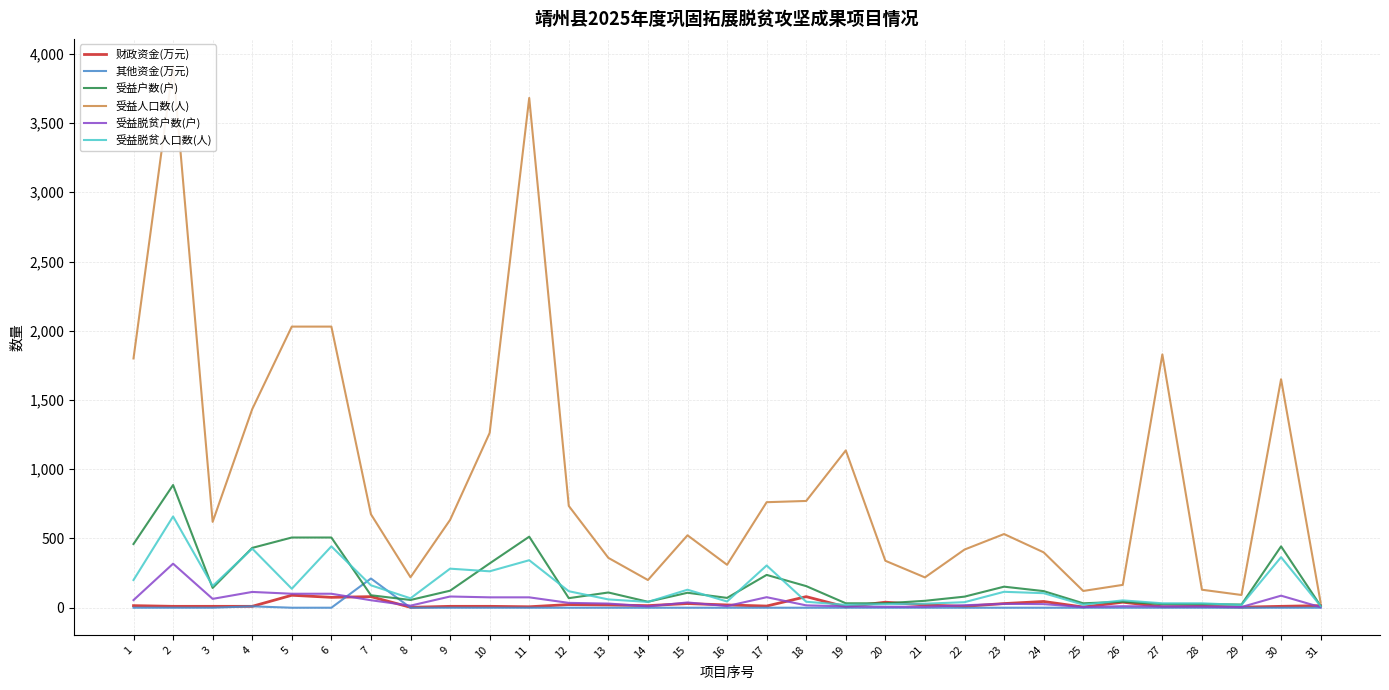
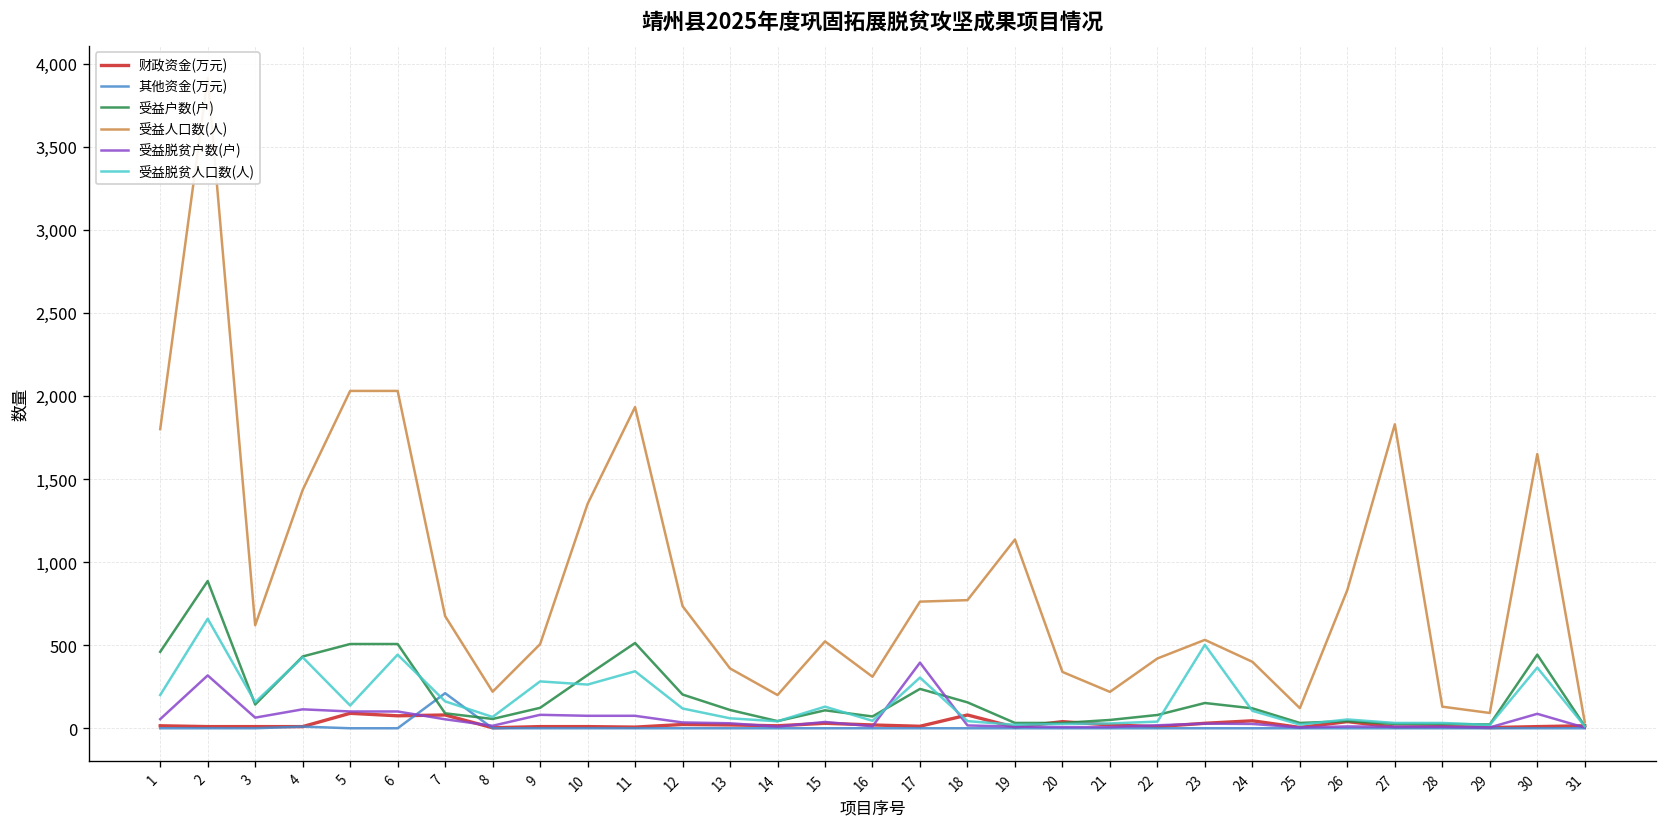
  {
    "财政资金(万元)": {
      "6": "80",
      "18": "80",
      "24": "50"
    },
    "其他资金(万元)": {
      "5": "0",
      "6": "0",
      "7": "210",
      "12": "0",
      "13": "0",
      "15": "0",
      "23": "0",
      "24": "0"
    },
    "受益户数(户)": {
      "1": "460",
      "2": "890",
      "5": "510",
      "6": "510",
      "9": "120",
      "10": "320",
      "11": "510",
-     "12": "70",
+     "12": "200",
      "13": "110",
      "15": "110",
      "16": "70",
      "17": "240",
      "18": "160",
      "21": "50",
      "22": "80",
      "23": "150",
      "30": "440"
    },
    "受益人口数(人)": {
      "1": "1,800",
      "3": "620",
      "4": "1,430",
      "5": "2,030",
      "6": "2,030",
      "7": "680",
      "8": "220",
-     "9": "630",
-     "10": "1,260",
-     "11": "3,680",
+     "9": "510",
+     "10": "1,350",
+     "11": "1,930",
      "12": "740",
      "13": "360",
      "14": "200",
      "15": "520",
      "16": "310",
      "17": "760",
      "18": "770",
      "19": "1,140",
      "20": "340",
      "21": "220",
      "22": "420",
      "23": "530",
      "24": "400",
      "25": "120",
-     "26": "170",
+     "26": "830",
      "27": "1,830",
      "28": "130",
      "29": "90",
      "30": "1,650",
      "31": "40"
    },
    "受益脱贫户数(户)": {
      "1": "60",
      "2": "320",
      "3": "60",
      "4": "110",
      "6": "100",
      "7": "50",
      "9": "80",
      "10": "80",
      "11": "80",
-     "17": "80",
+     "17": "400",
      "24": "30",
      "30": "90"
    },
    "受益脱贫人口数(人)": {
      "1": "200",
      "2": "660",
      "5": "140",
      "6": "440",
      "7": "160",
      "9": "280",
      "10": "260",
      "11": "340",
      "12": "120",
      "13": "60",
      "15": "130",
      "16": "50",
      "17": "310",
      "18": "40",
      "22": "40",
-     "23": "120",
+     "23": "500",
      "30": "370"
    }
  }
